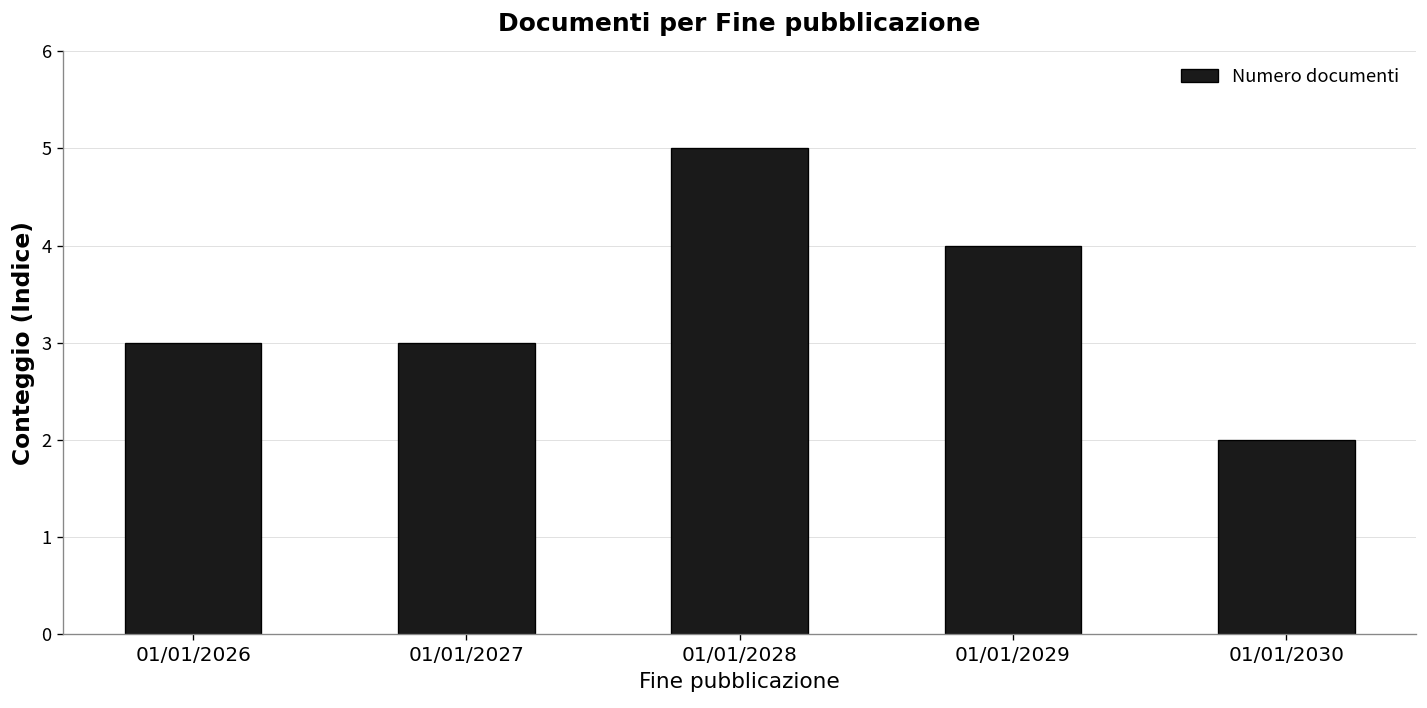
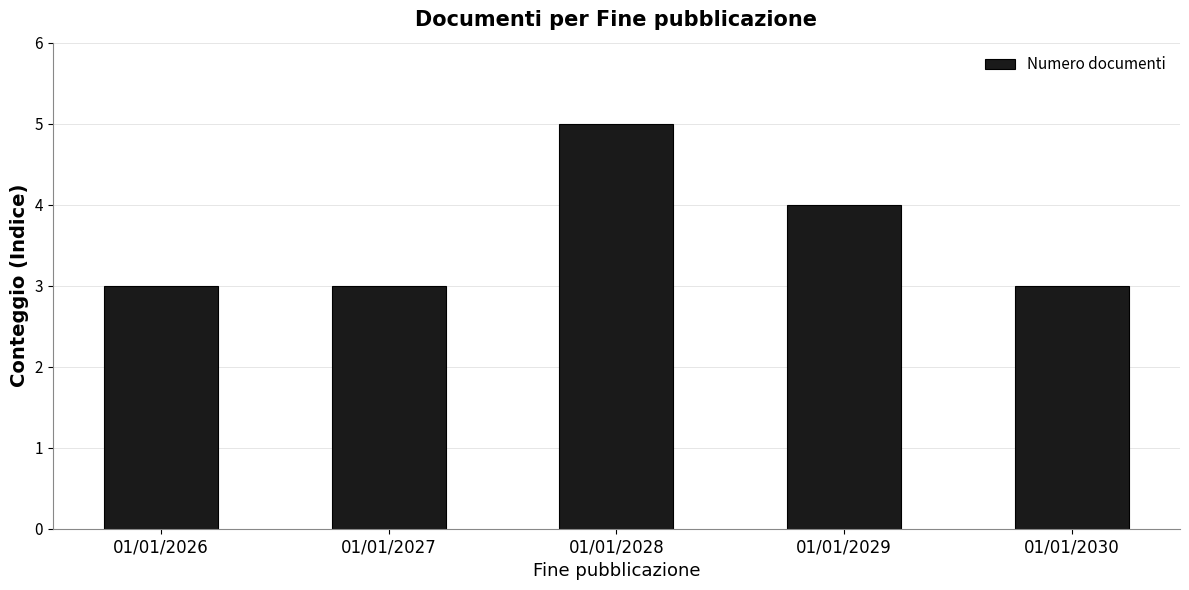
  {
    "01/01/2026": 3,
    "01/01/2027": 3,
    "01/01/2028": 5,
    "01/01/2029": 4,
-   "01/01/2030": 2
+   "01/01/2030": 3
  }
